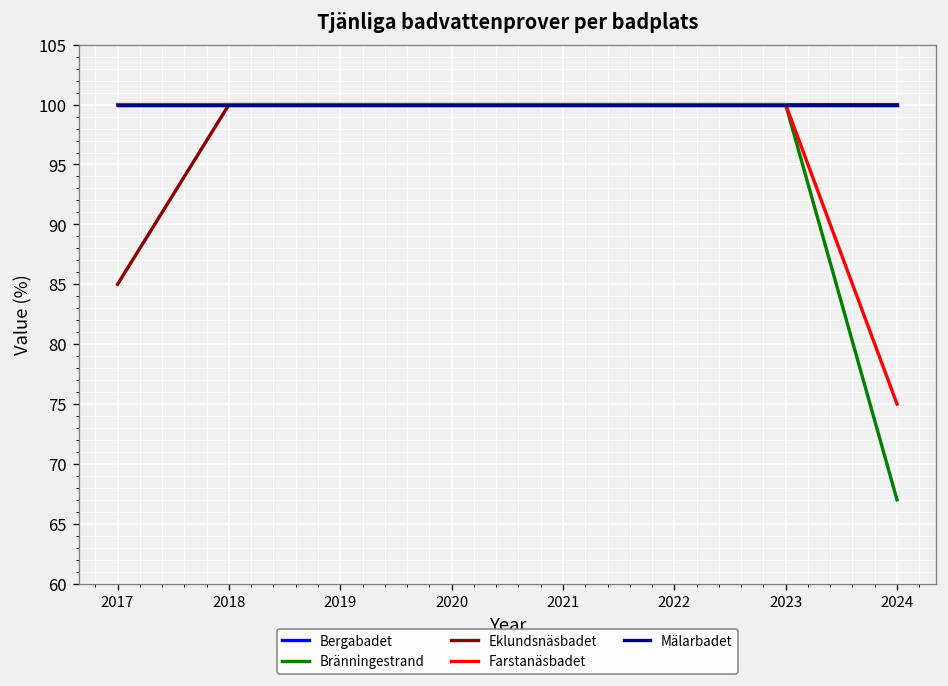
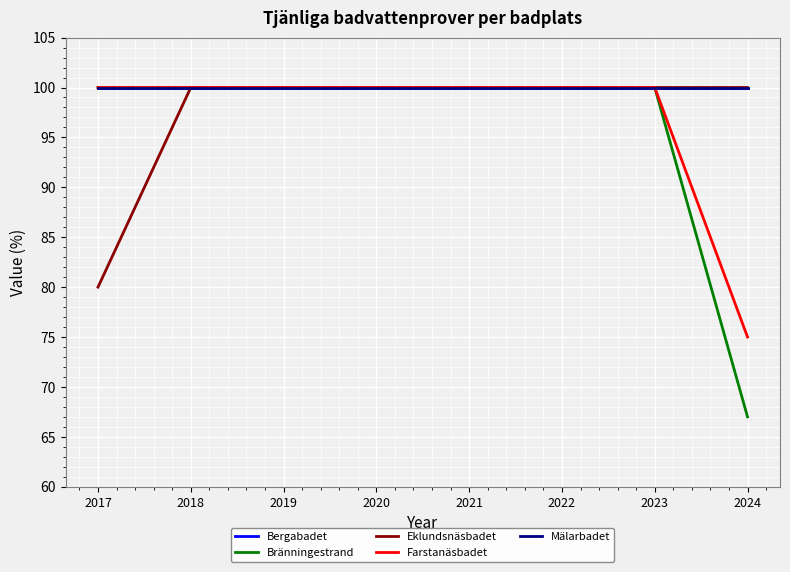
  {
    "Bränningestrand": {
      "2024": 67
    },
    "Eklundsnäsbadet": {
-     "2017": 85
+     "2017": 80
    },
    "Farstanäsbadet": {
      "2024": 75
    }
  }
